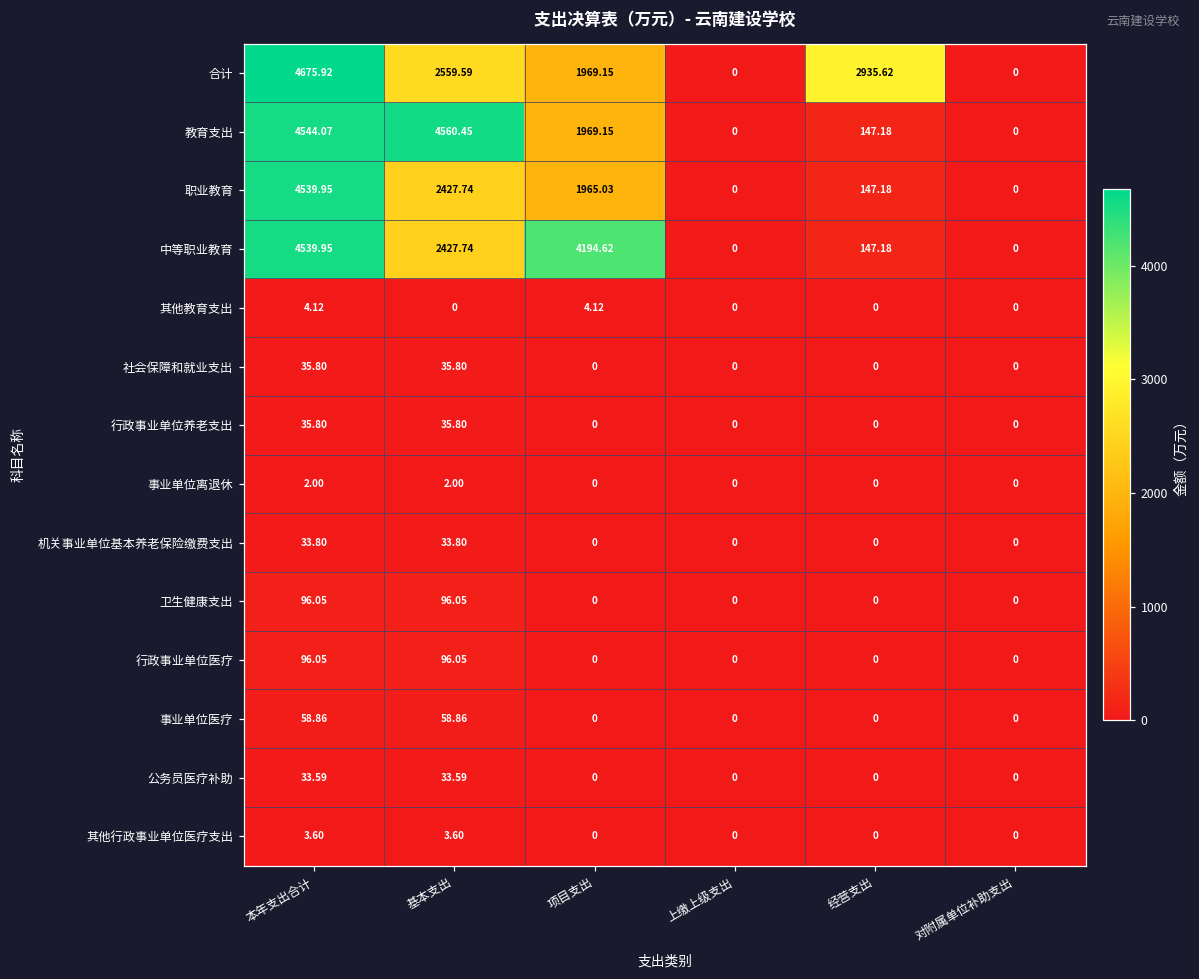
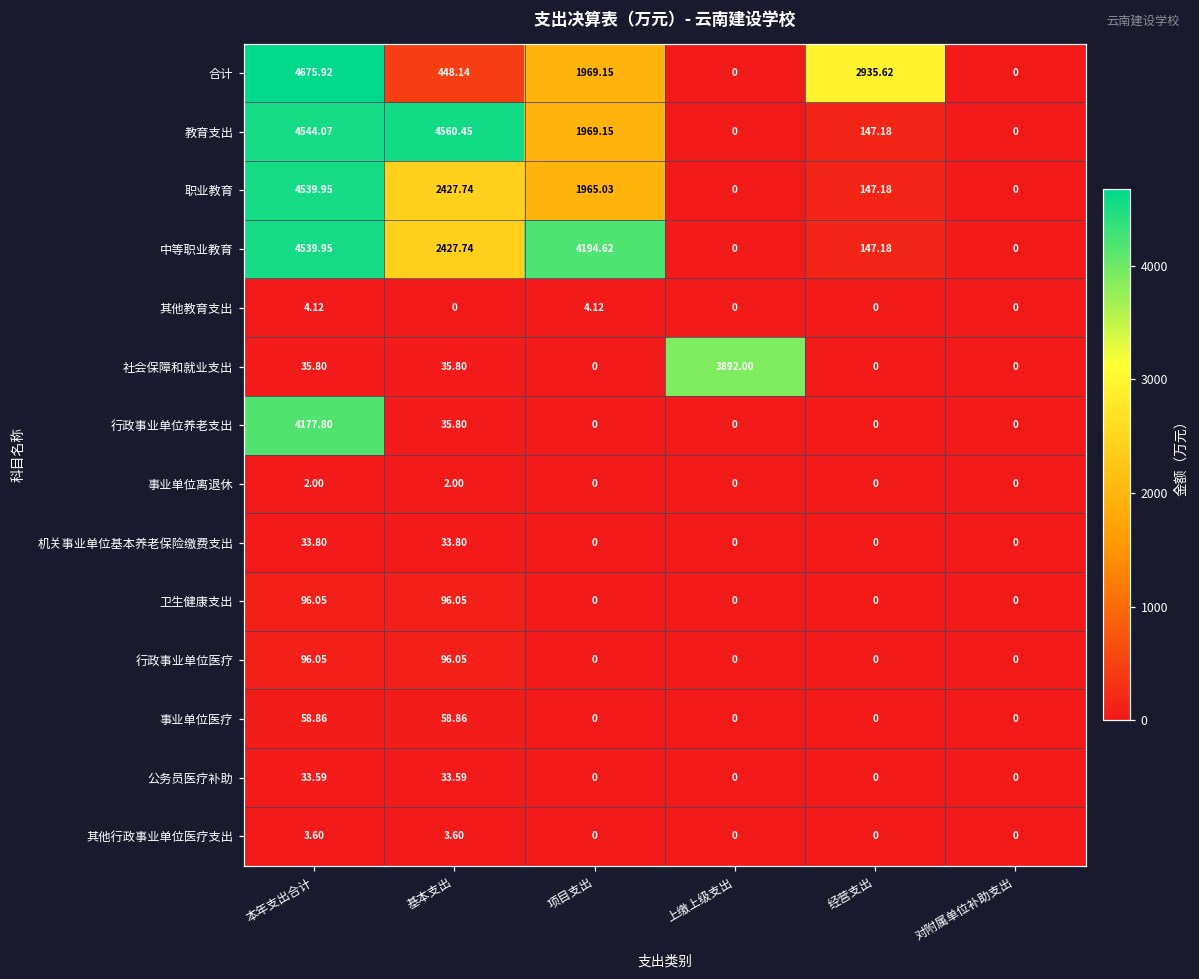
  {
    "合计": {
      "本年支出合计": 4675.92,
-     "基本支出": 2559.59,
+     "基本支出": 448.14,
      "项目支出": 1969.15,
      "上缴上级支出": 0,
      "经营支出": 2935.62,
      "对附属单位补助支出": 0
    },
    "教育支出": {
      "本年支出合计": 4544.07,
      "基本支出": 4560.45,
      "项目支出": 1969.15,
      "上缴上级支出": 0,
      "经营支出": 147.18,
      "对附属单位补助支出": 0
    },
    "职业教育": {
      "本年支出合计": 4539.95,
      "基本支出": 2427.74,
      "项目支出": 1965.03,
      "上缴上级支出": 0,
      "经营支出": 147.18,
      "对附属单位补助支出": 0
    },
    "中等职业教育": {
      "本年支出合计": 4539.95,
      "基本支出": 2427.74,
      "项目支出": 4194.62,
      "上缴上级支出": 0,
      "经营支出": 147.18,
      "对附属单位补助支出": 0
    },
    "其他教育支出": {
      "本年支出合计": 4.12,
      "基本支出": 0,
      "项目支出": 4.12,
      "上缴上级支出": 0,
      "经营支出": 0,
      "对附属单位补助支出": 0
    },
    "社会保障和就业支出": {
      "本年支出合计": 35.80,
      "基本支出": 35.80,
      "项目支出": 0,
-     "上缴上级支出": 0,
+     "上缴上级支出": 3892.00,
      "经营支出": 0,
      "对附属单位补助支出": 0
    },
    "行政事业单位养老支出": {
-     "本年支出合计": 35.80,
+     "本年支出合计": 4177.80,
      "基本支出": 35.80,
      "项目支出": 0,
      "上缴上级支出": 0,
      "经营支出": 0,
      "对附属单位补助支出": 0
    },
    "事业单位离退休": {
      "本年支出合计": 2.00,
      "基本支出": 2.00,
      "项目支出": 0,
      "上缴上级支出": 0,
      "经营支出": 0,
      "对附属单位补助支出": 0
    },
    "机关事业单位基本养老保险缴费支出": {
      "本年支出合计": 33.80,
      "基本支出": 33.80,
      "项目支出": 0,
      "上缴上级支出": 0,
      "经营支出": 0,
      "对附属单位补助支出": 0
    },
    "卫生健康支出": {
      "本年支出合计": 96.05,
      "基本支出": 96.05,
      "项目支出": 0,
      "上缴上级支出": 0,
      "经营支出": 0,
      "对附属单位补助支出": 0
    },
    "行政事业单位医疗": {
      "本年支出合计": 96.05,
      "基本支出": 96.05,
      "项目支出": 0,
      "上缴上级支出": 0,
      "经营支出": 0,
      "对附属单位补助支出": 0
    },
    "事业单位医疗": {
      "本年支出合计": 58.86,
      "基本支出": 58.86,
      "项目支出": 0,
      "上缴上级支出": 0,
      "经营支出": 0,
      "对附属单位补助支出": 0
    },
    "公务员医疗补助": {
      "本年支出合计": 33.59,
      "基本支出": 33.59,
      "项目支出": 0,
      "上缴上级支出": 0,
      "经营支出": 0,
      "对附属单位补助支出": 0
    },
    "其他行政事业单位医疗支出": {
      "本年支出合计": 3.60,
      "基本支出": 3.60,
      "项目支出": 0,
      "上缴上级支出": 0,
      "经营支出": 0,
      "对附属单位补助支出": 0
    }
  }
